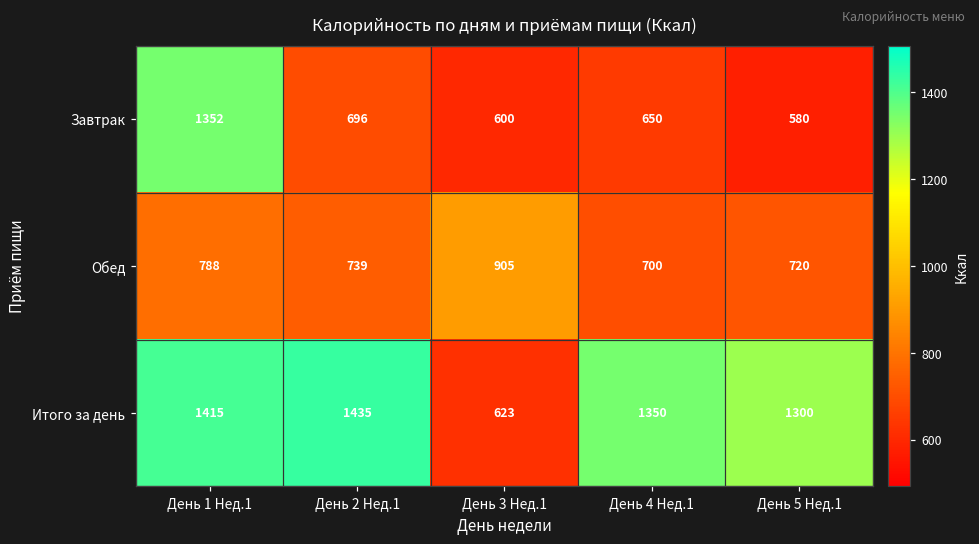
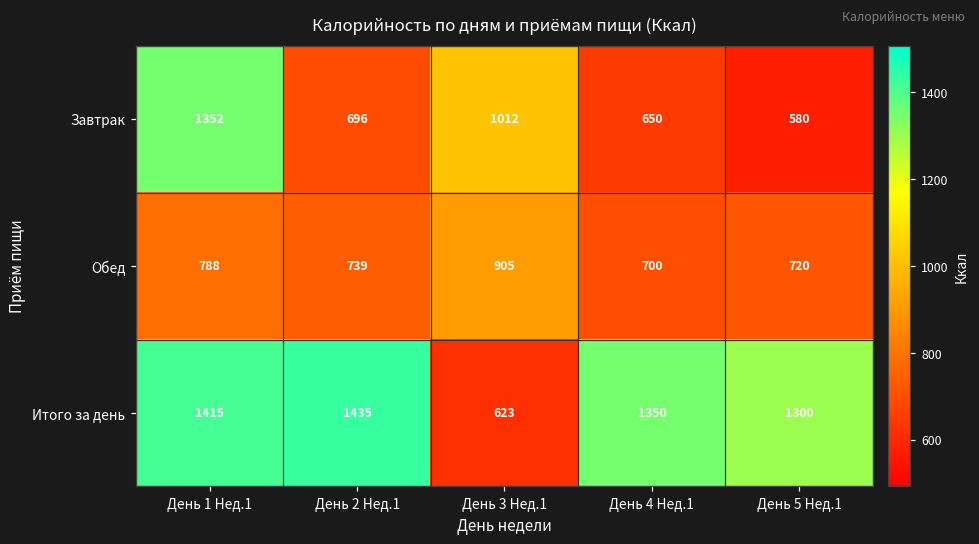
  {
    "Завтрак": {
      "День 1 Нед.1": 1352,
      "День 2 Нед.1": 696,
-     "День 3 Нед.1": 600,
+     "День 3 Нед.1": 1012,
      "День 4 Нед.1": 650,
      "День 5 Нед.1": 580
    },
    "Обед": {
      "День 1 Нед.1": 788,
      "День 2 Нед.1": 739,
      "День 3 Нед.1": 905,
      "День 4 Нед.1": 700,
      "День 5 Нед.1": 720
    },
    "Итого за день": {
      "День 1 Нед.1": 1415,
      "День 2 Нед.1": 1435,
      "День 3 Нед.1": 623,
      "День 4 Нед.1": 1350,
      "День 5 Нед.1": 1300
    }
  }
